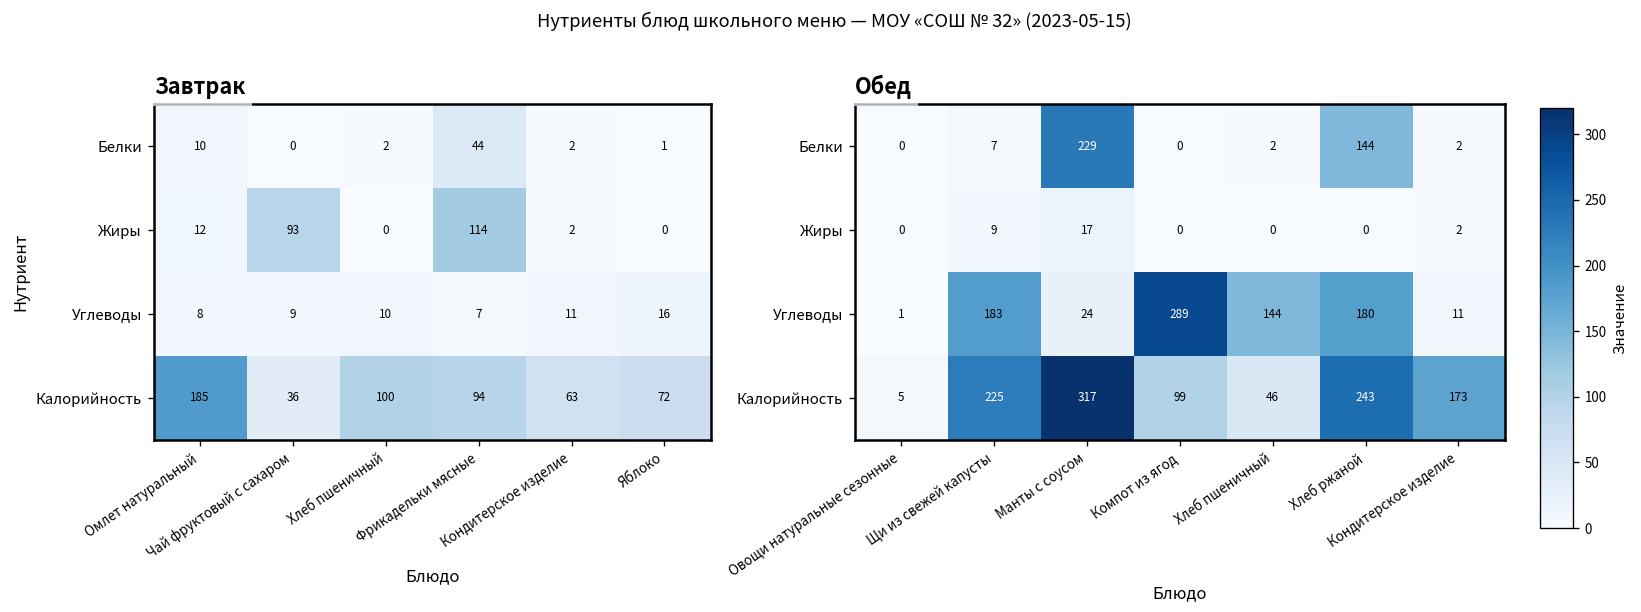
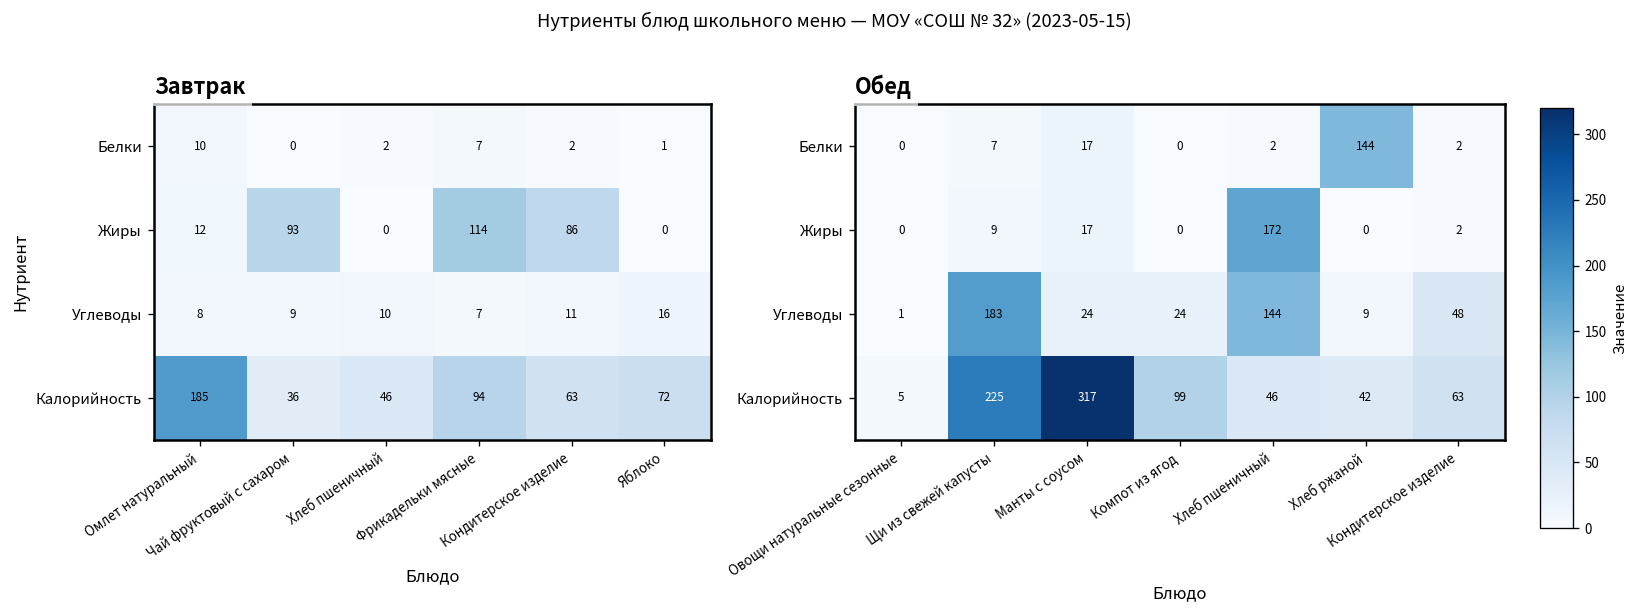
  {
    "Завтрак": {
      "Белки": {
        "Омлет натуральный": 10,
        "Чай фруктовый с сахаром": 0,
        "Хлеб пшеничный": 2,
-       "Фрикадельки мясные": 44,
+       "Фрикадельки мясные": 7,
        "Кондитерское изделие": 2,
        "Яблоко": 1
      },
      "Жиры": {
        "Омлет натуральный": 12,
        "Чай фруктовый с сахаром": 93,
        "Хлеб пшеничный": 0,
        "Фрикадельки мясные": 114,
-       "Кондитерское изделие": 2,
+       "Кондитерское изделие": 86,
        "Яблоко": 0
      },
      "Углеводы": {
        "Омлет натуральный": 8,
        "Чай фруктовый с сахаром": 9,
        "Хлеб пшеничный": 10,
        "Фрикадельки мясные": 7,
        "Кондитерское изделие": 11,
        "Яблоко": 16
      },
      "Калорийность": {
        "Омлет натуральный": 185,
        "Чай фруктовый с сахаром": 36,
-       "Хлеб пшеничный": 100,
+       "Хлеб пшеничный": 46,
        "Фрикадельки мясные": 94,
        "Кондитерское изделие": 63,
        "Яблоко": 72
      }
    },
    "Обед": {
      "Белки": {
        "Овощи натуральные сезонные": 0,
        "Щи из свежей капусты": 7,
-       "Манты с соусом": 229,
+       "Манты с соусом": 17,
        "Компот из ягод": 0,
        "Хлеб пшеничный": 2,
        "Хлеб ржаной": 144,
        "Кондитерское изделие": 2
      },
      "Жиры": {
        "Овощи натуральные сезонные": 0,
        "Щи из свежей капусты": 9,
        "Манты с соусом": 17,
        "Компот из ягод": 0,
-       "Хлеб пшеничный": 0,
+       "Хлеб пшеничный": 172,
        "Хлеб ржаной": 0,
        "Кондитерское изделие": 2
      },
      "Углеводы": {
        "Овощи натуральные сезонные": 1,
        "Щи из свежей капусты": 183,
        "Манты с соусом": 24,
-       "Компот из ягод": 289,
+       "Компот из ягод": 24,
        "Хлеб пшеничный": 144,
-       "Хлеб ржаной": 180,
-       "Кондитерское изделие": 11
+       "Хлеб ржаной": 9,
+       "Кондитерское изделие": 48
      },
      "Калорийность": {
        "Овощи натуральные сезонные": 5,
        "Щи из свежей капусты": 225,
        "Манты с соусом": 317,
        "Компот из ягод": 99,
        "Хлеб пшеничный": 46,
-       "Хлеб ржаной": 243,
-       "Кондитерское изделие": 173
+       "Хлеб ржаной": 42,
+       "Кондитерское изделие": 63
      }
    }
  }
